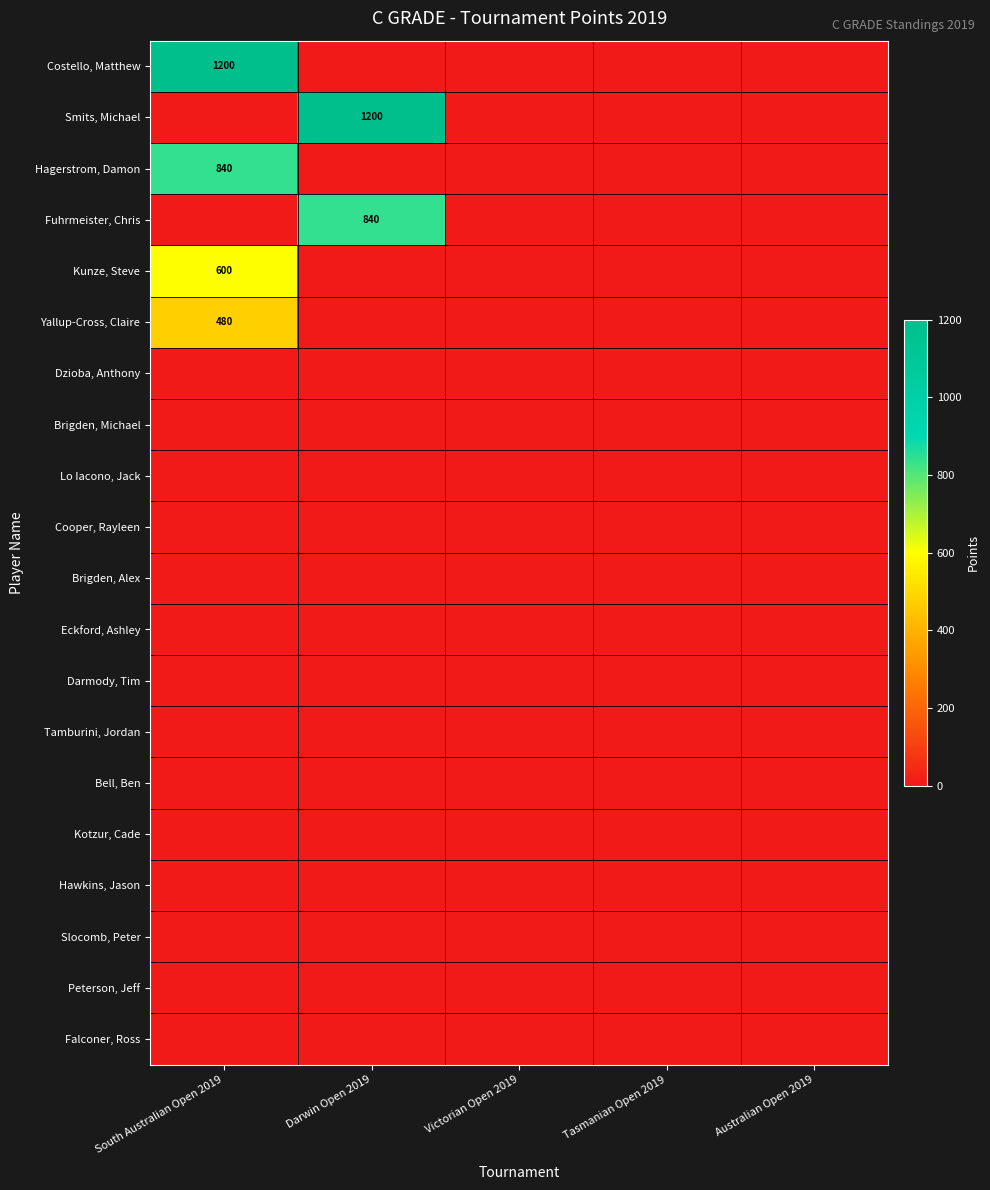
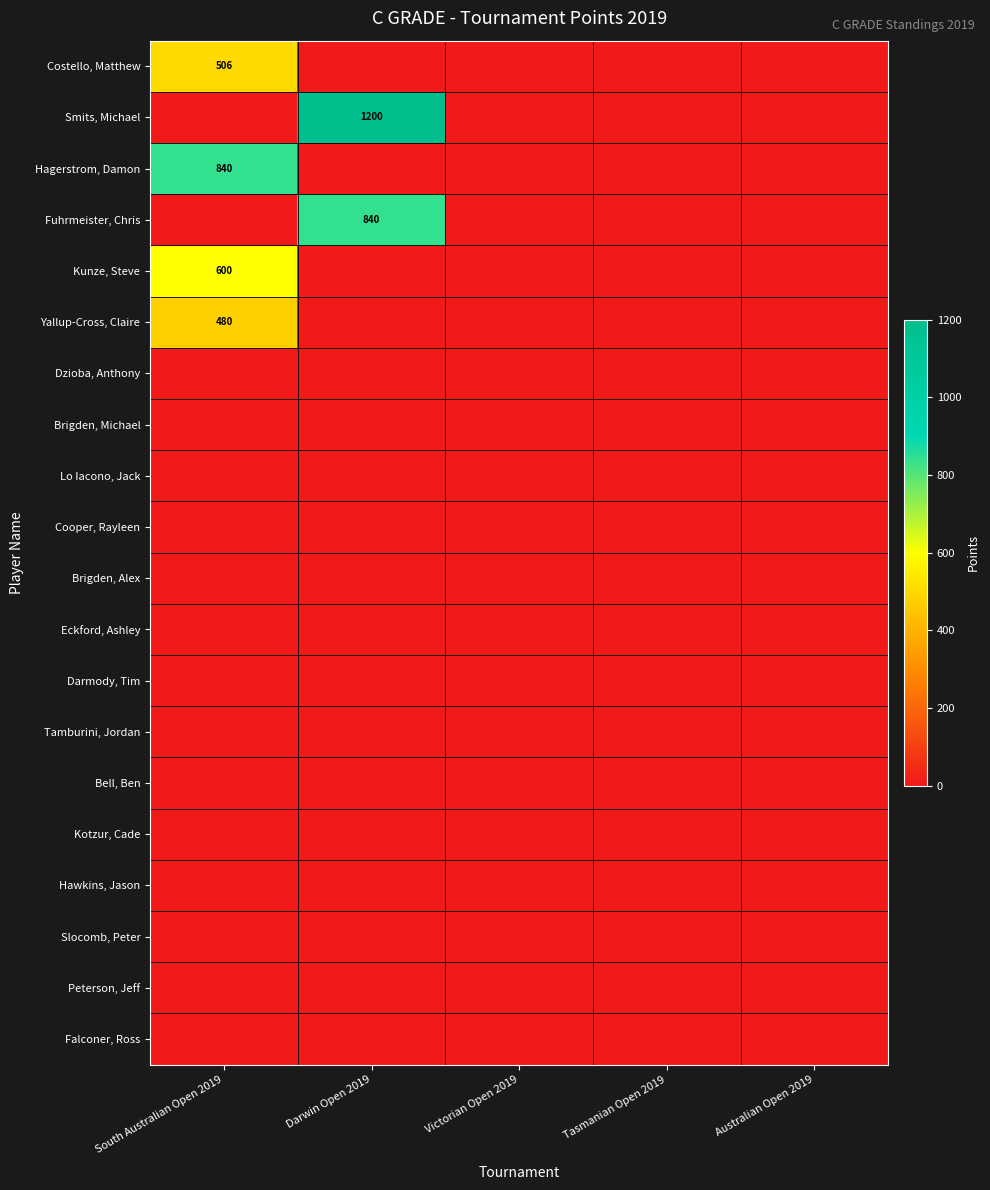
  {
    "Costello, Matthew": {
-     "South Australian Open 2019": 1200
+     "South Australian Open 2019": 506
    },
    "Smits, Michael": {
      "Darwin Open 2019": 1200
    },
    "Hagerstrom, Damon": {
      "South Australian Open 2019": 840
    },
    "Fuhrmeister, Chris": {
      "Darwin Open 2019": 840
    },
    "Kunze, Steve": {
      "South Australian Open 2019": 600
    },
    "Yallup-Cross, Claire": {
      "South Australian Open 2019": 480
    }
  }
